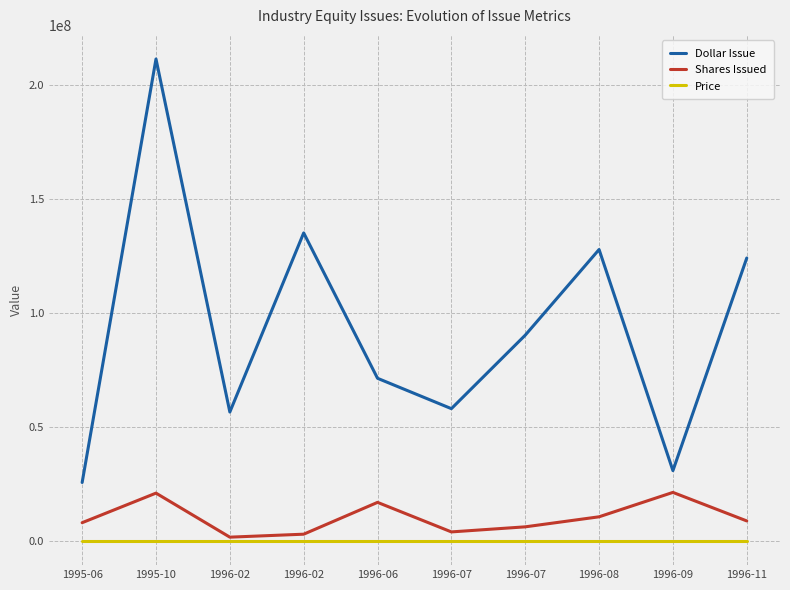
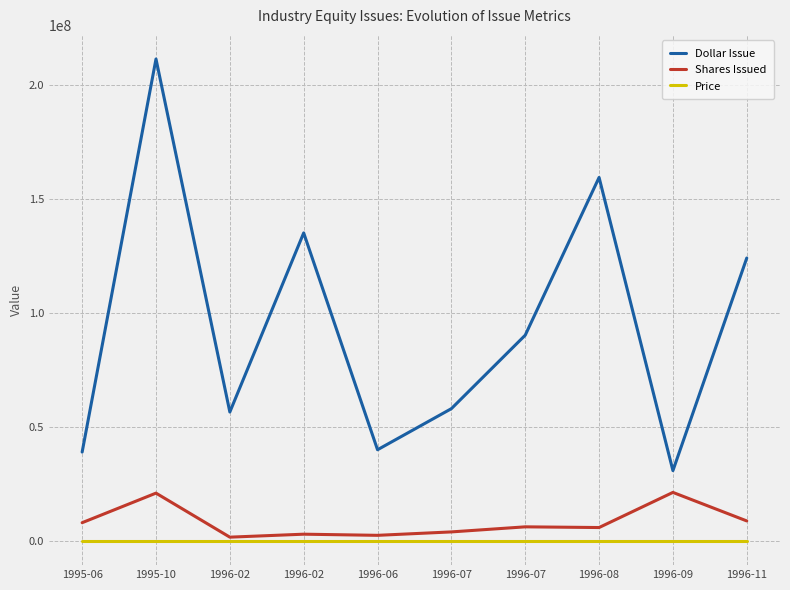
  {
    "Dollar Issue": {
-     "1995-06": 26000000,
+     "1995-06": 39000000,
      "1995-10": 211000000,
-     "1996-06": 71000000,
-     "1996-08": 128000000,
+     "1996-06": 40000000,
+     "1996-08": 159000000,
      "1996-09": 31000000,
      "1996-11": 124000000
    },
    "Shares Issued": {
      "1995-06": 8000000,
      "1995-10": 21000000,
-     "1996-06": 17000000,
-     "1996-08": 11000000,
+     "1996-06": 3000000,
+     "1996-08": 6000000,
      "1996-09": 21000000,
      "1996-11": 9000000
    },
    "Price": {
      "1995-06": 0,
      "1995-10": 0,
      "1996-06": 0,
      "1996-08": 0,
      "1996-09": 0,
      "1996-11": 0
    }
  }
